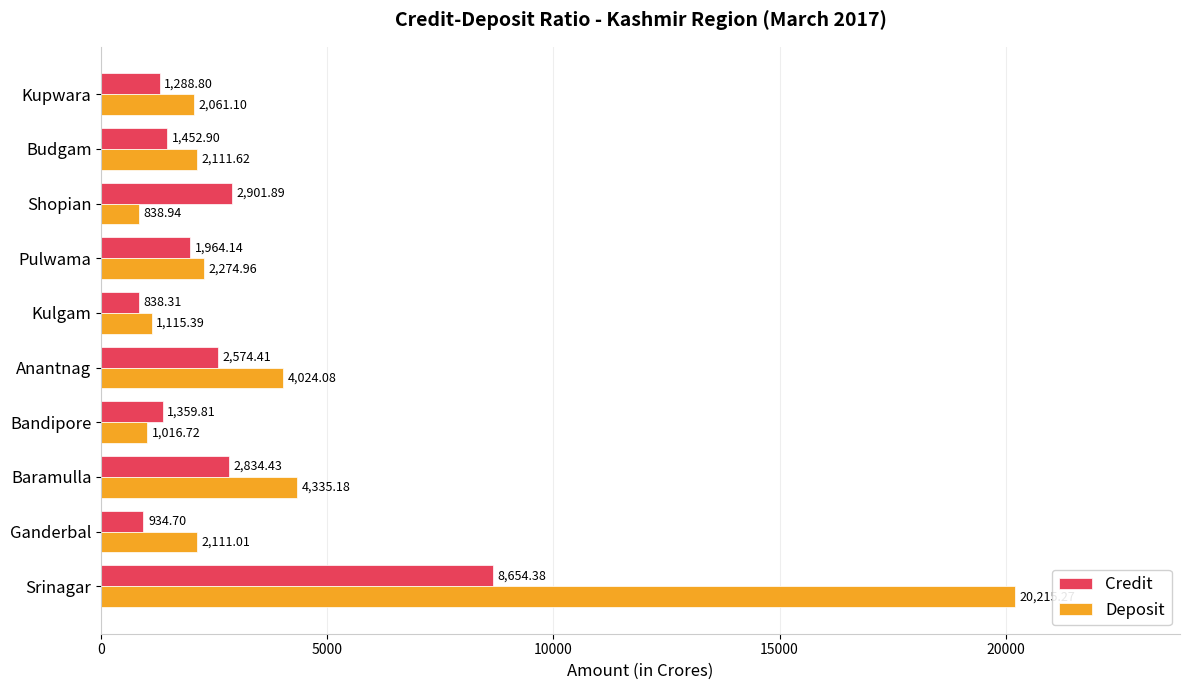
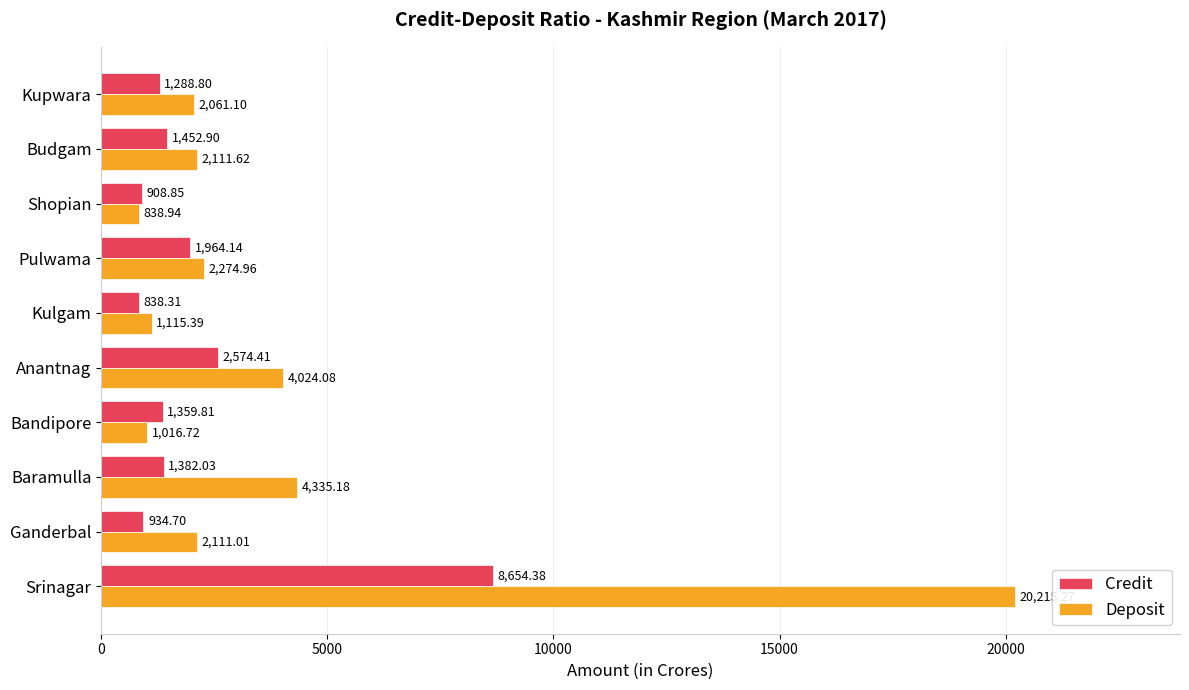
  {
    "Credit": {
      "Kupwara": "1,288.80",
      "Budgam": "1,452.90",
-     "Shopian": "2,901.89",
+     "Shopian": "908.85",
      "Pulwama": "1,964.14",
      "Kulgam": "838.31",
      "Anantnag": "2,574.41",
      "Bandipore": "1,359.81",
-     "Baramulla": "2,834.43",
+     "Baramulla": "1,382.03",
      "Ganderbal": "934.70",
      "Srinagar": "8,654.38"
    },
    "Deposit": {
      "Kupwara": "2,061.10",
      "Budgam": "2,111.62",
      "Shopian": "838.94",
      "Pulwama": "2,274.96",
      "Kulgam": "1,115.39",
      "Anantnag": "4,024.08",
      "Bandipore": "1,016.72",
      "Baramulla": "4,335.18",
      "Ganderbal": "2,111.01"
    }
  }
